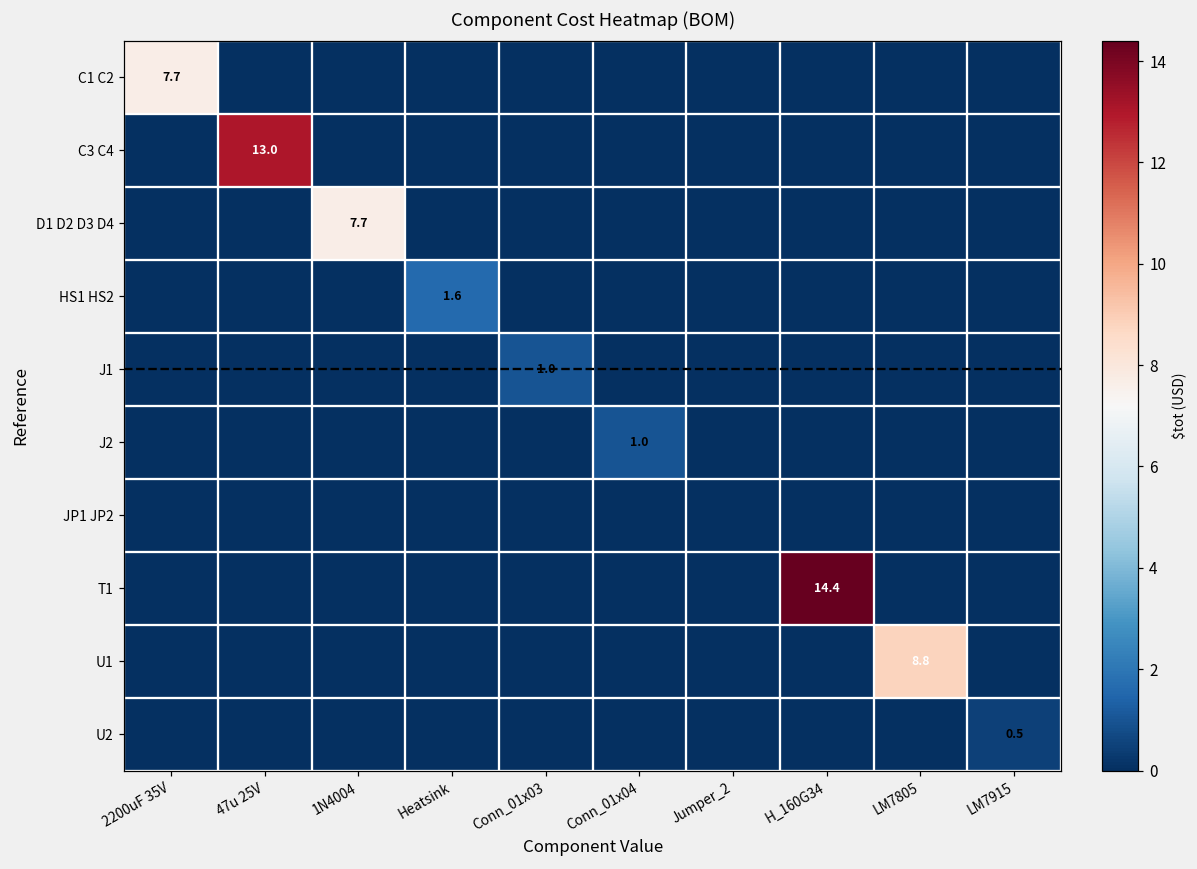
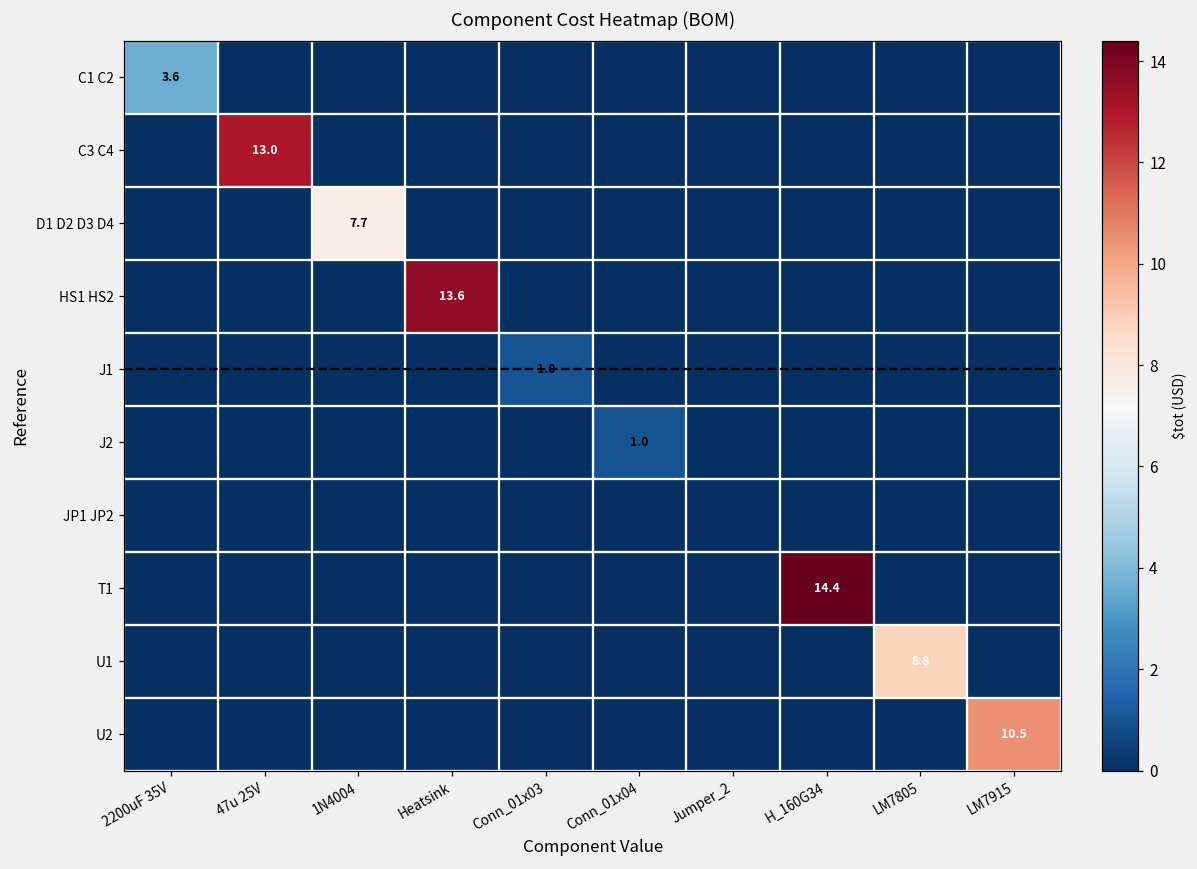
  {
    "C1 C2": {
-     "2200uF 35V": 7.7
+     "2200uF 35V": 3.6
    },
    "C3 C4": {
      "47u 25V": 13.0
    },
    "D1 D2 D3 D4": {
      "1N4004": 7.7
    },
    "HS1 HS2": {
-     "Heatsink": 1.6
+     "Heatsink": 13.6
    },
    "J1": {
      "Conn_01x03": 1.0
    },
    "J2": {
      "Conn_01x04": 1.0
    },
    "T1": {
      "H_160G34": 14.4
    },
    "U1": {
      "LM7805": 8.8
    },
    "U2": {
-     "LM7915": 0.5
+     "LM7915": 10.5
    }
  }
